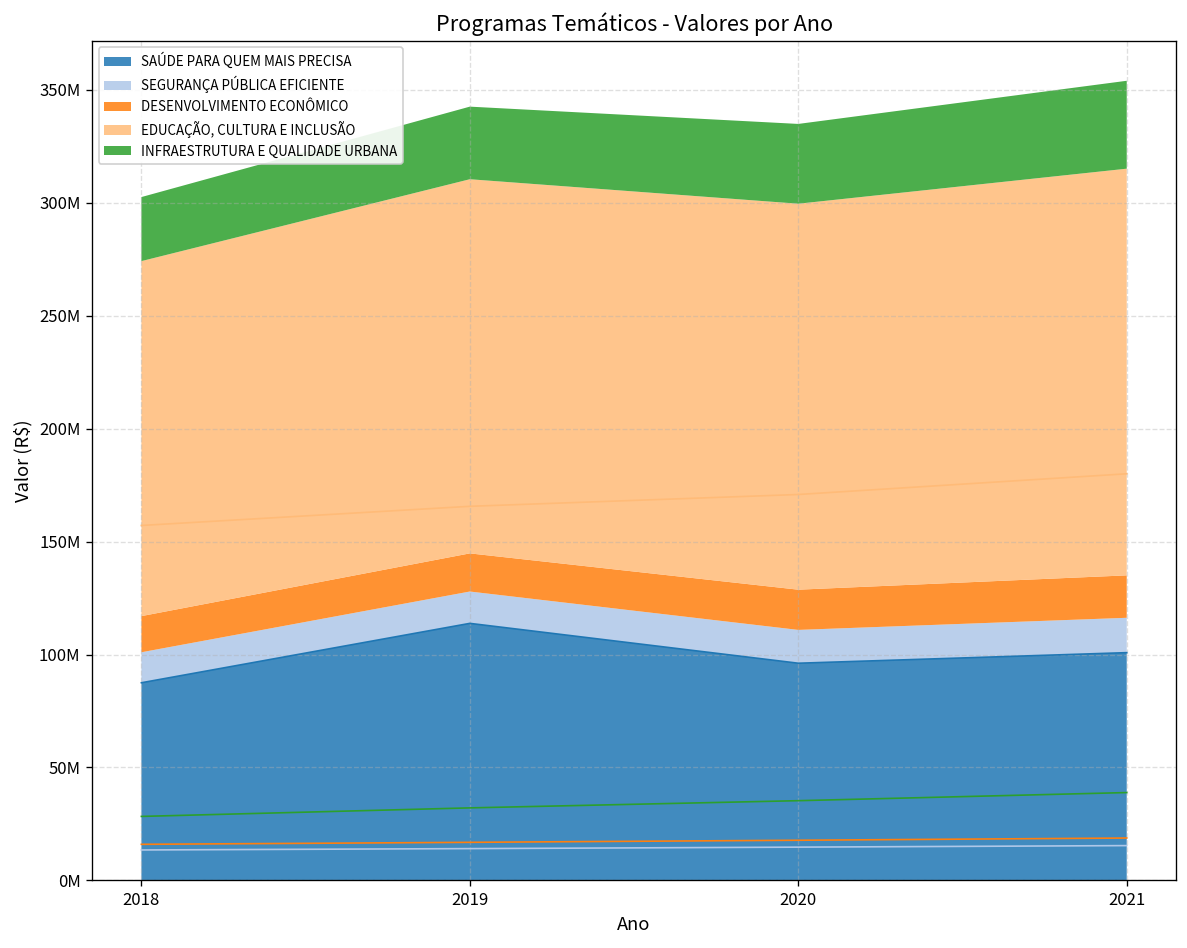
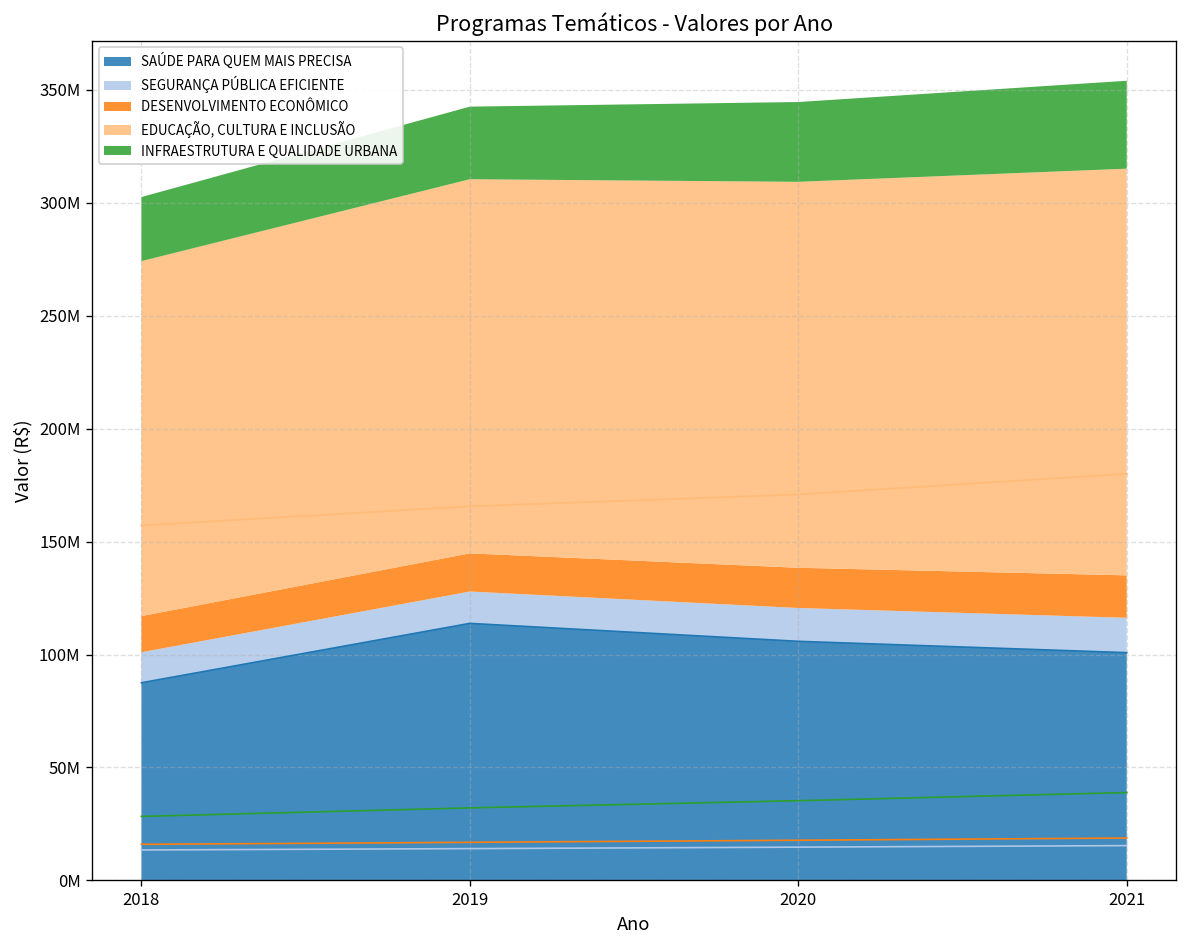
  {
    "SAÚDE PARA QUEM MAIS PRECISA": {
      "2018": 88000000,
      "2019": 114000000,
-     "2020": 96000000,
+     "2020": 106000000,
      "2021": 101000000
    }
  }
